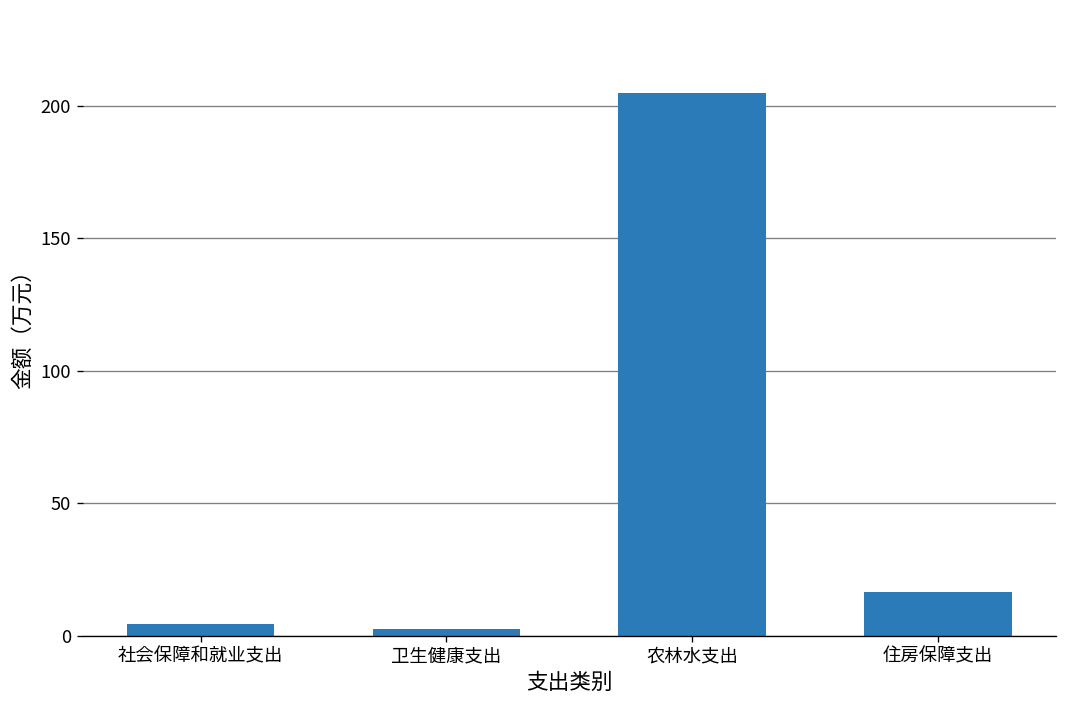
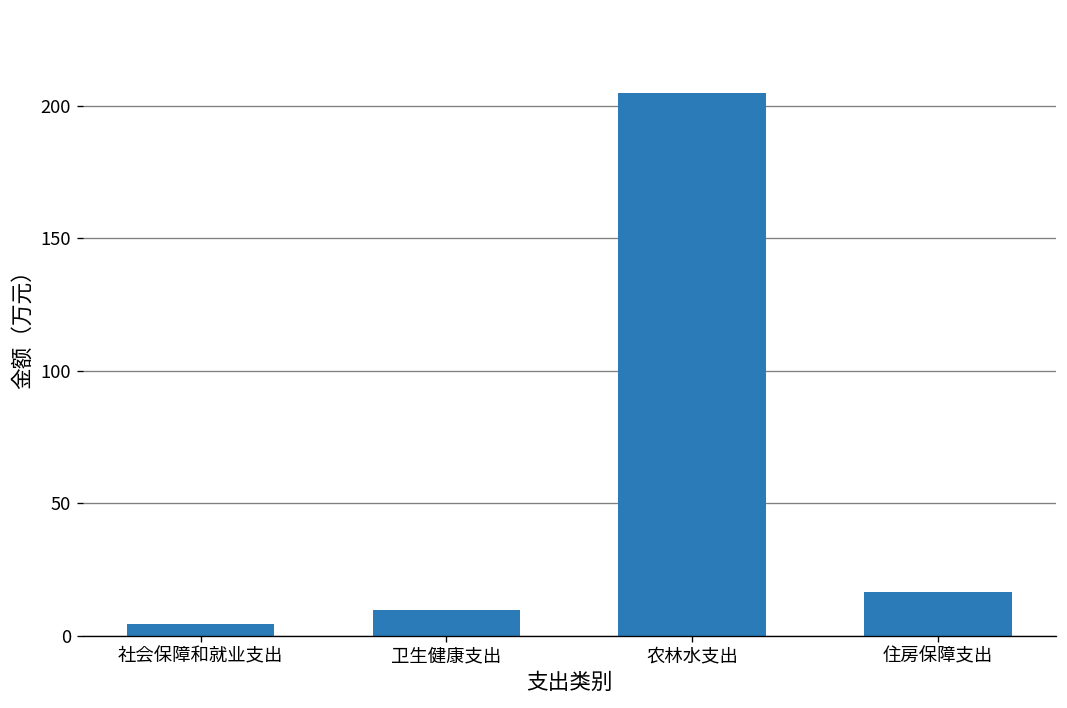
  {
    "社会保障和就业支出": 5,
-   "卫生健康支出": 3,
+   "卫生健康支出": 10,
    "农林水支出": 205,
    "住房保障支出": 16
  }
